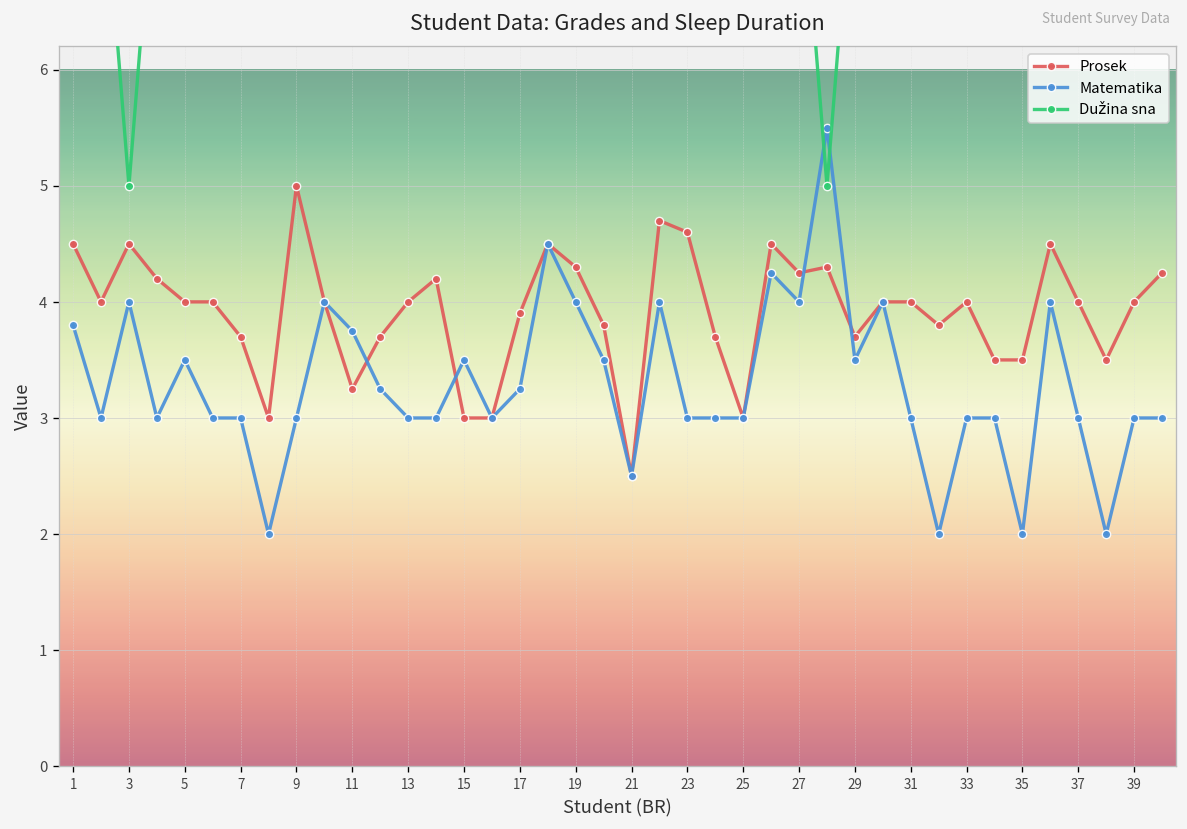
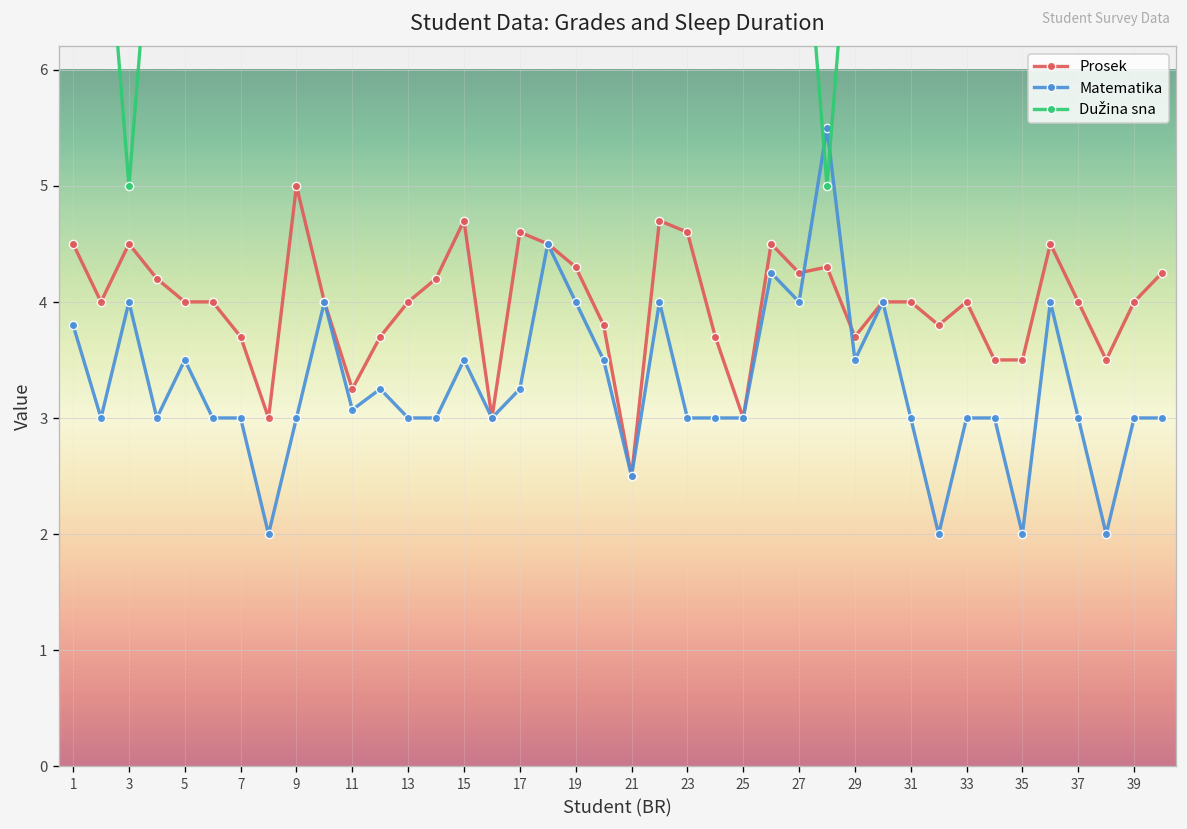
  {
    "Prosek": {
      "1": 4.5,
      "3": 4.5,
      "5": 4.0,
      "7": 3.7,
      "9": 5.0,
      "11": 3.3,
      "13": 4.0,
-     "15": 3.0,
-     "17": 3.9,
+     "15": 4.7,
+     "17": 4.6,
      "19": 4.3,
      "23": 4.6,
      "27": 4.3,
      "29": 3.7,
      "31": 4.0,
      "33": 4.0,
      "35": 3.5,
      "37": 4.0,
      "39": 4.0
    },
    "Matematika": {
      "1": 3.8,
      "3": 4.0,
      "5": 3.5,
      "7": 3.0,
      "9": 3.0,
-     "11": 3.8,
+     "11": 3.1,
      "13": 3.0,
      "15": 3.5,
      "17": 3.3,
      "19": 4.0,
      "23": 3.0,
      "27": 4.0,
      "29": 3.5,
      "31": 3.0,
      "33": 3.0,
      "35": 2.0,
      "37": 3.0,
      "39": 3.0
    },
    "Dužina sna": {
      "3": 5.0
    }
  }
